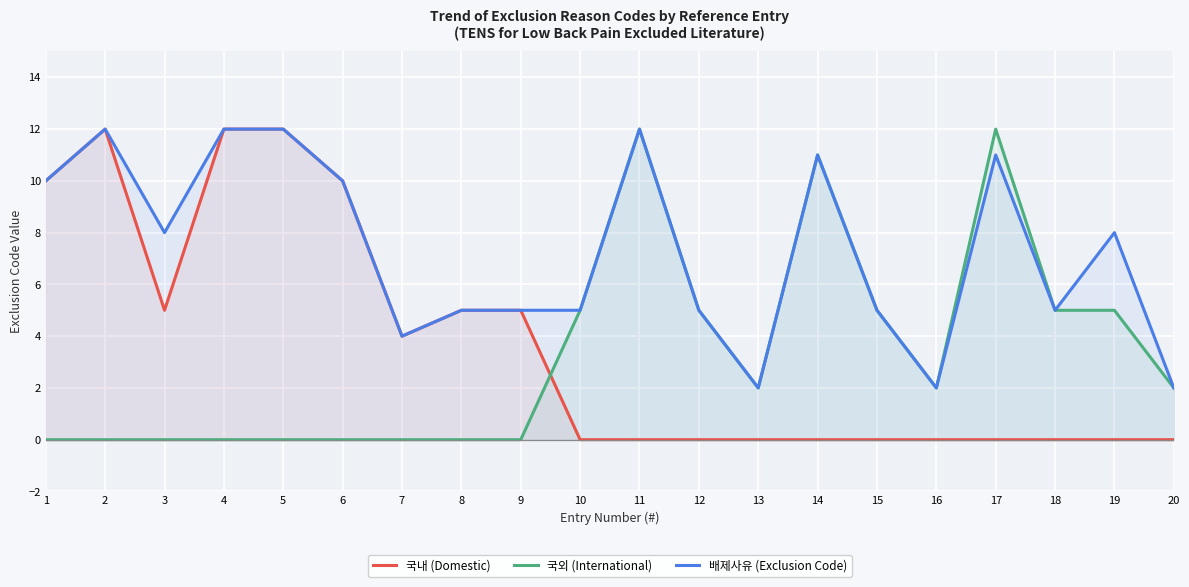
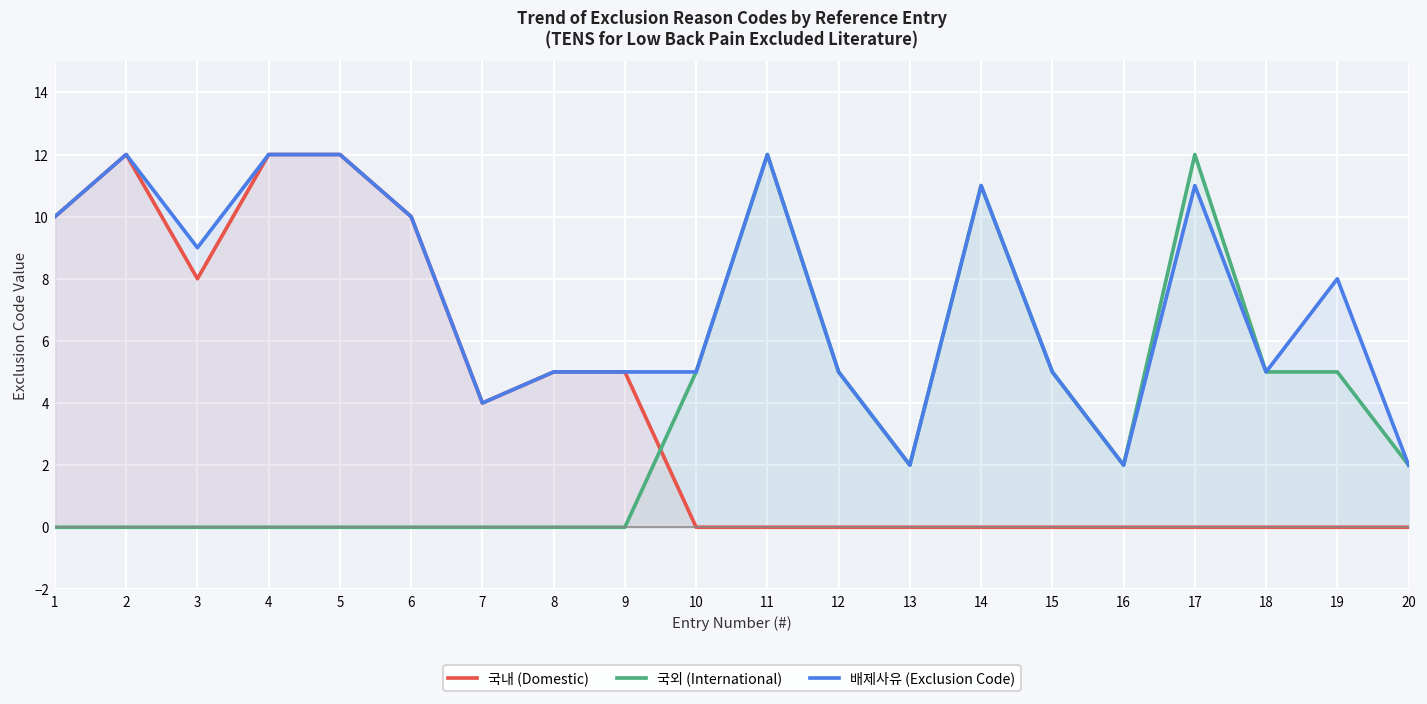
  {
    "국내 (Domestic)": {
-     "3": 5,
+     "3": 8,
      "10": 0,
      "11": 0,
      "12": 0,
      "13": 0,
      "14": 0,
      "15": 0,
      "16": 0,
      "17": 0,
      "18": 0,
      "19": 0,
      "20": 0
    },
    "국외 (International)": {
      "1": 0,
      "2": 0,
      "3": 0,
      "4": 0,
      "5": 0,
      "6": 0,
      "7": 0,
      "8": 0,
      "9": 0,
      "17": 12,
      "19": 5
    },
    "배제사유 (Exclusion Code)": {
-     "3": 8,
+     "3": 9,
      "17": 11,
      "19": 8
    }
  }
